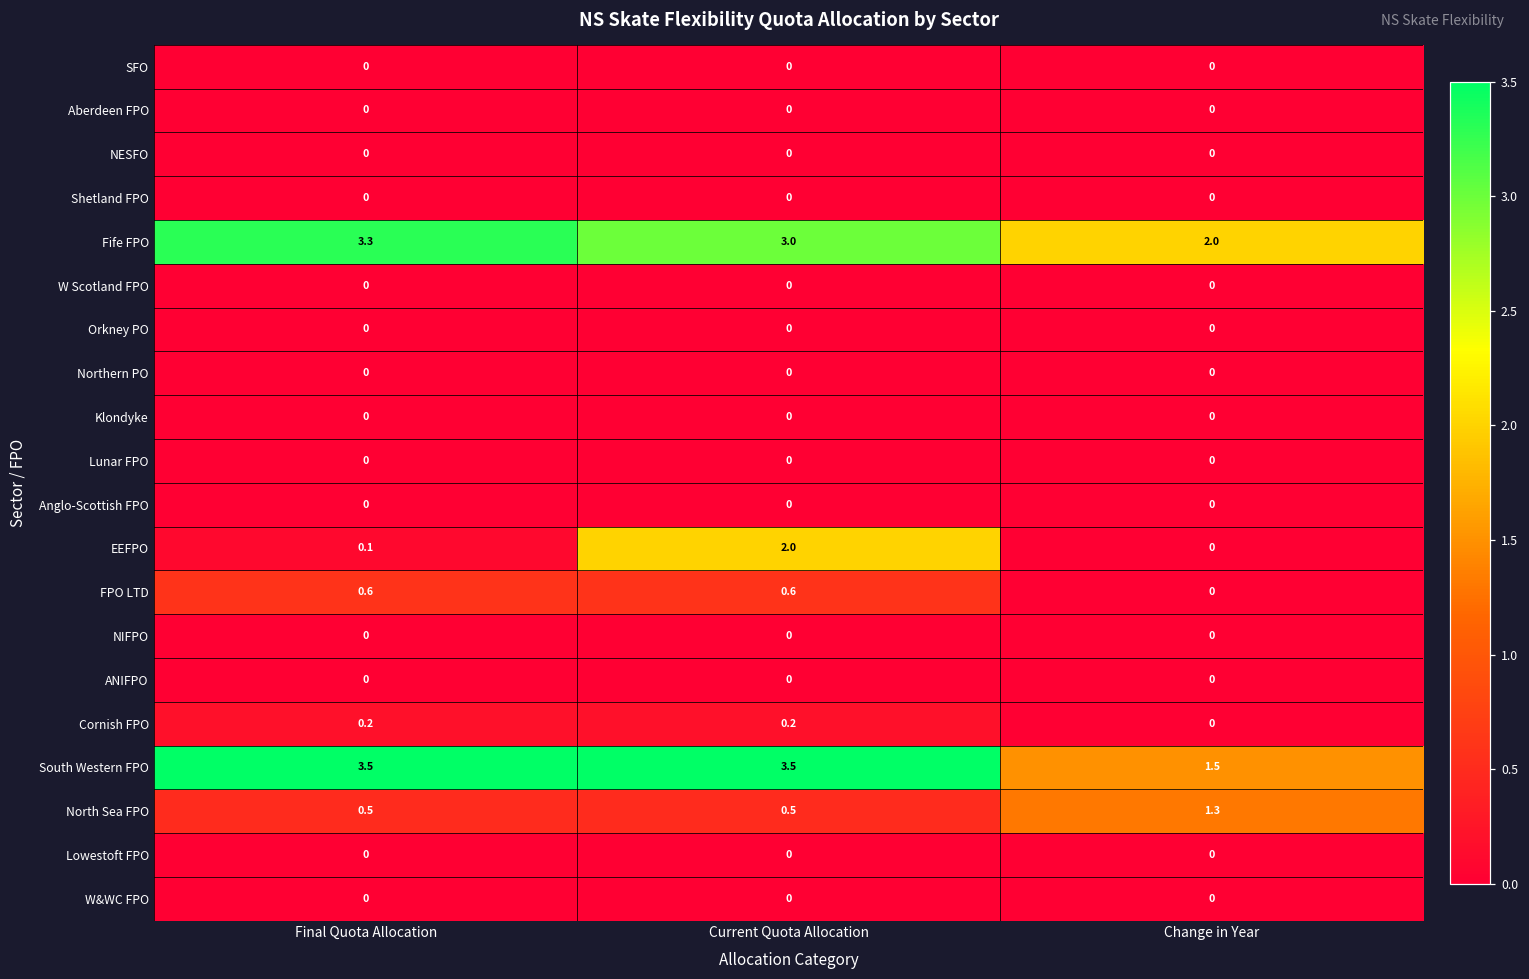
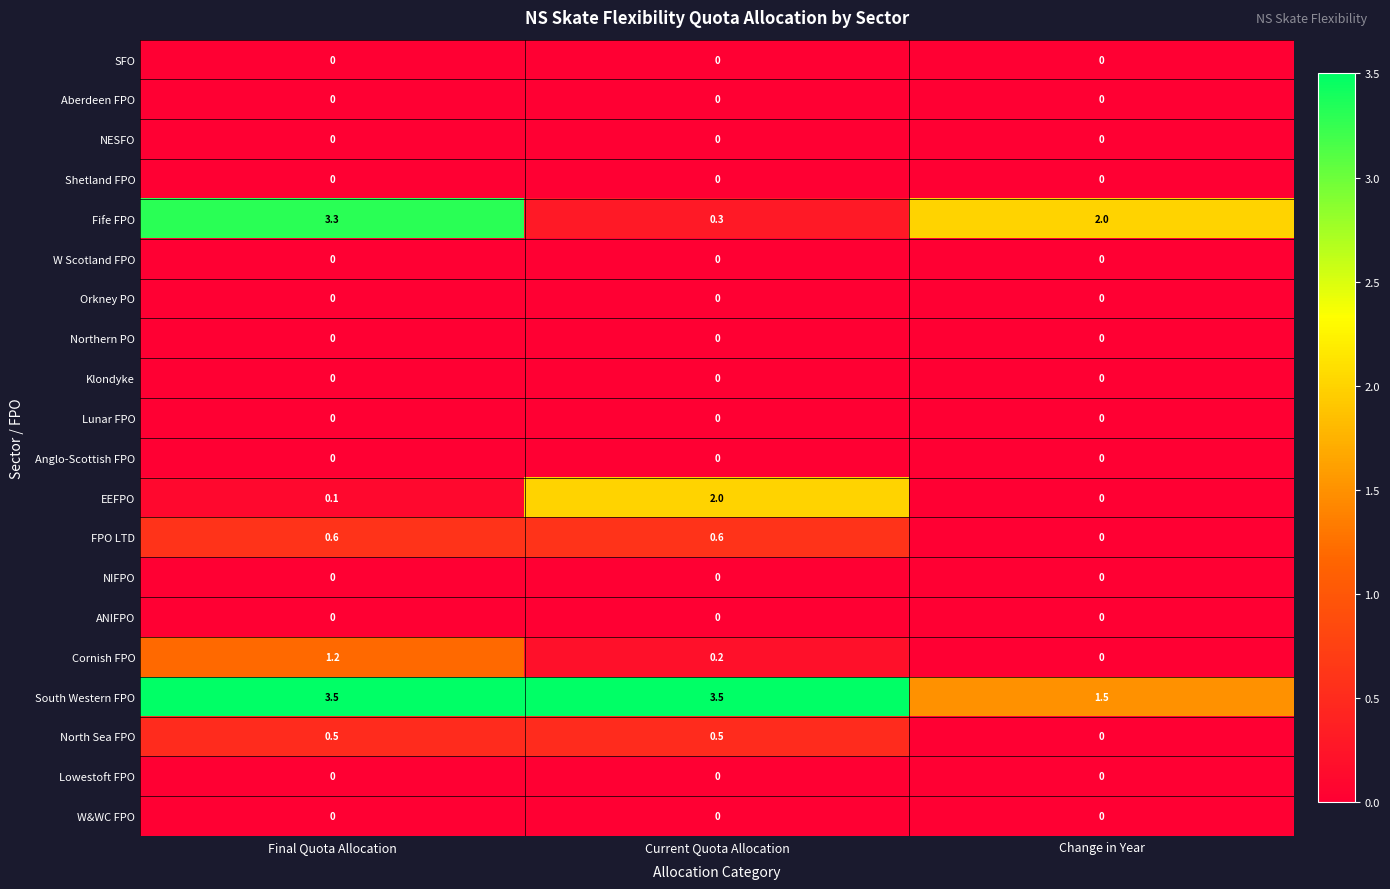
  {
    "SFO": {
      "Final Quota Allocation": 0,
      "Current Quota Allocation": 0,
      "Change in Year": 0
    },
    "Aberdeen FPO": {
      "Final Quota Allocation": 0,
      "Current Quota Allocation": 0,
      "Change in Year": 0
    },
    "NESFO": {
      "Final Quota Allocation": 0,
      "Current Quota Allocation": 0,
      "Change in Year": 0
    },
    "Shetland FPO": {
      "Final Quota Allocation": 0,
      "Current Quota Allocation": 0,
      "Change in Year": 0
    },
    "Fife FPO": {
      "Final Quota Allocation": 3.3,
-     "Current Quota Allocation": 3.0,
+     "Current Quota Allocation": 0.3,
      "Change in Year": 2.0
    },
    "W Scotland FPO": {
      "Final Quota Allocation": 0,
      "Current Quota Allocation": 0,
      "Change in Year": 0
    },
    "Orkney PO": {
      "Final Quota Allocation": 0,
      "Current Quota Allocation": 0,
      "Change in Year": 0
    },
    "Northern PO": {
      "Final Quota Allocation": 0,
      "Current Quota Allocation": 0,
      "Change in Year": 0
    },
    "Klondyke": {
      "Final Quota Allocation": 0,
      "Current Quota Allocation": 0,
      "Change in Year": 0
    },
    "Lunar FPO": {
      "Final Quota Allocation": 0,
      "Current Quota Allocation": 0,
      "Change in Year": 0
    },
    "Anglo-Scottish FPO": {
      "Final Quota Allocation": 0,
      "Current Quota Allocation": 0,
      "Change in Year": 0
    },
    "EEFPO": {
      "Final Quota Allocation": 0.1,
      "Current Quota Allocation": 2.0,
      "Change in Year": 0
    },
    "FPO LTD": {
      "Final Quota Allocation": 0.6,
      "Current Quota Allocation": 0.6,
      "Change in Year": 0
    },
    "NIFPO": {
      "Final Quota Allocation": 0,
      "Current Quota Allocation": 0,
      "Change in Year": 0
    },
    "ANIFPO": {
      "Final Quota Allocation": 0,
      "Current Quota Allocation": 0,
      "Change in Year": 0
    },
    "Cornish FPO": {
-     "Final Quota Allocation": 0.2,
+     "Final Quota Allocation": 1.2,
      "Current Quota Allocation": 0.2,
      "Change in Year": 0
    },
    "South Western FPO": {
      "Final Quota Allocation": 3.5,
      "Current Quota Allocation": 3.5,
      "Change in Year": 1.5
    },
    "North Sea FPO": {
      "Final Quota Allocation": 0.5,
      "Current Quota Allocation": 0.5,
-     "Change in Year": 1.3
+     "Change in Year": 0
    },
    "Lowestoft FPO": {
      "Final Quota Allocation": 0,
      "Current Quota Allocation": 0,
      "Change in Year": 0
    },
    "W&WC FPO": {
      "Final Quota Allocation": 0,
      "Current Quota Allocation": 0,
      "Change in Year": 0
    }
  }
